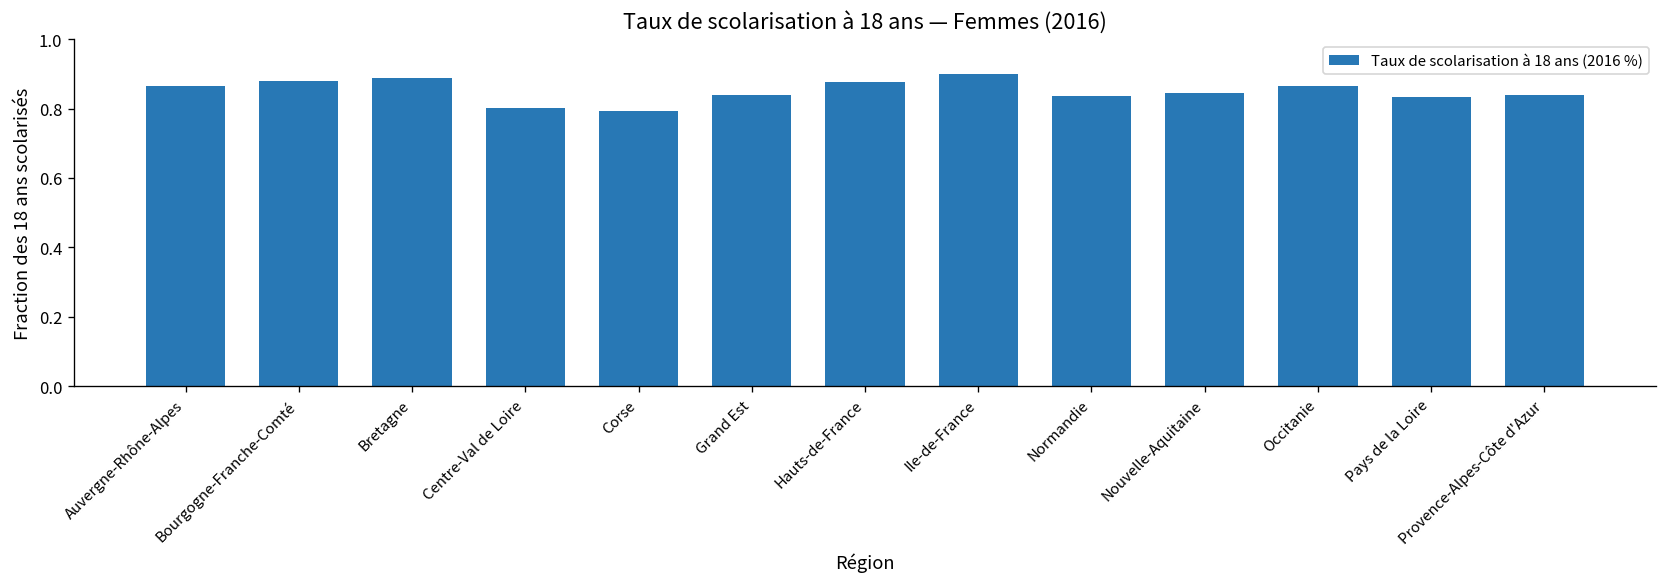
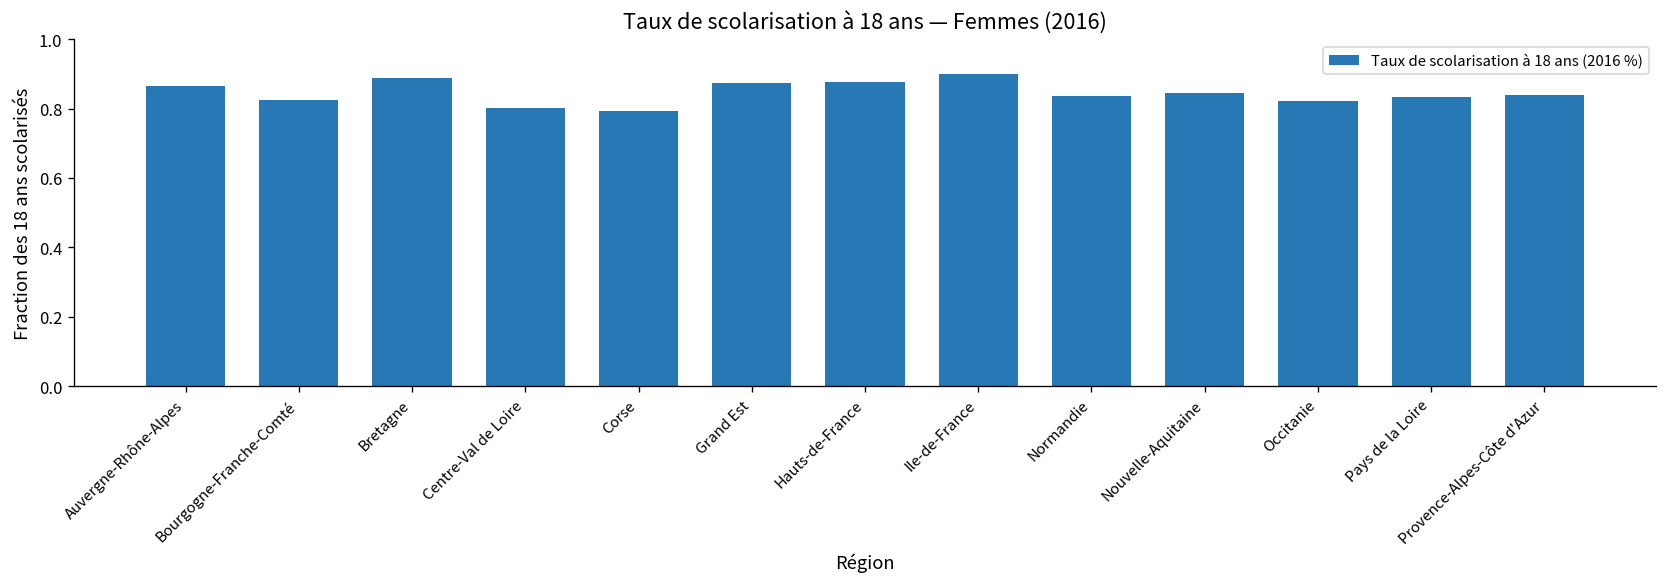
  {
    "Auvergne-Rhône-Alpes": 0.86,
-   "Bourgogne-Franche-Comté": 0.88,
+   "Bourgogne-Franche-Comté": 0.83,
    "Bretagne": 0.89,
    "Centre-Val de Loire": 0.80,
    "Corse": 0.79,
-   "Grand Est": 0.84,
+   "Grand Est": 0.88,
    "Hauts-de-France": 0.88,
    "Ile-de-France": 0.90,
    "Normandie": 0.84,
    "Nouvelle-Aquitaine": 0.85,
-   "Occitanie": 0.86,
+   "Occitanie": 0.82,
    "Pays de la Loire": 0.83,
    "Provence-Alpes-Côte d'Azur": 0.84
  }
